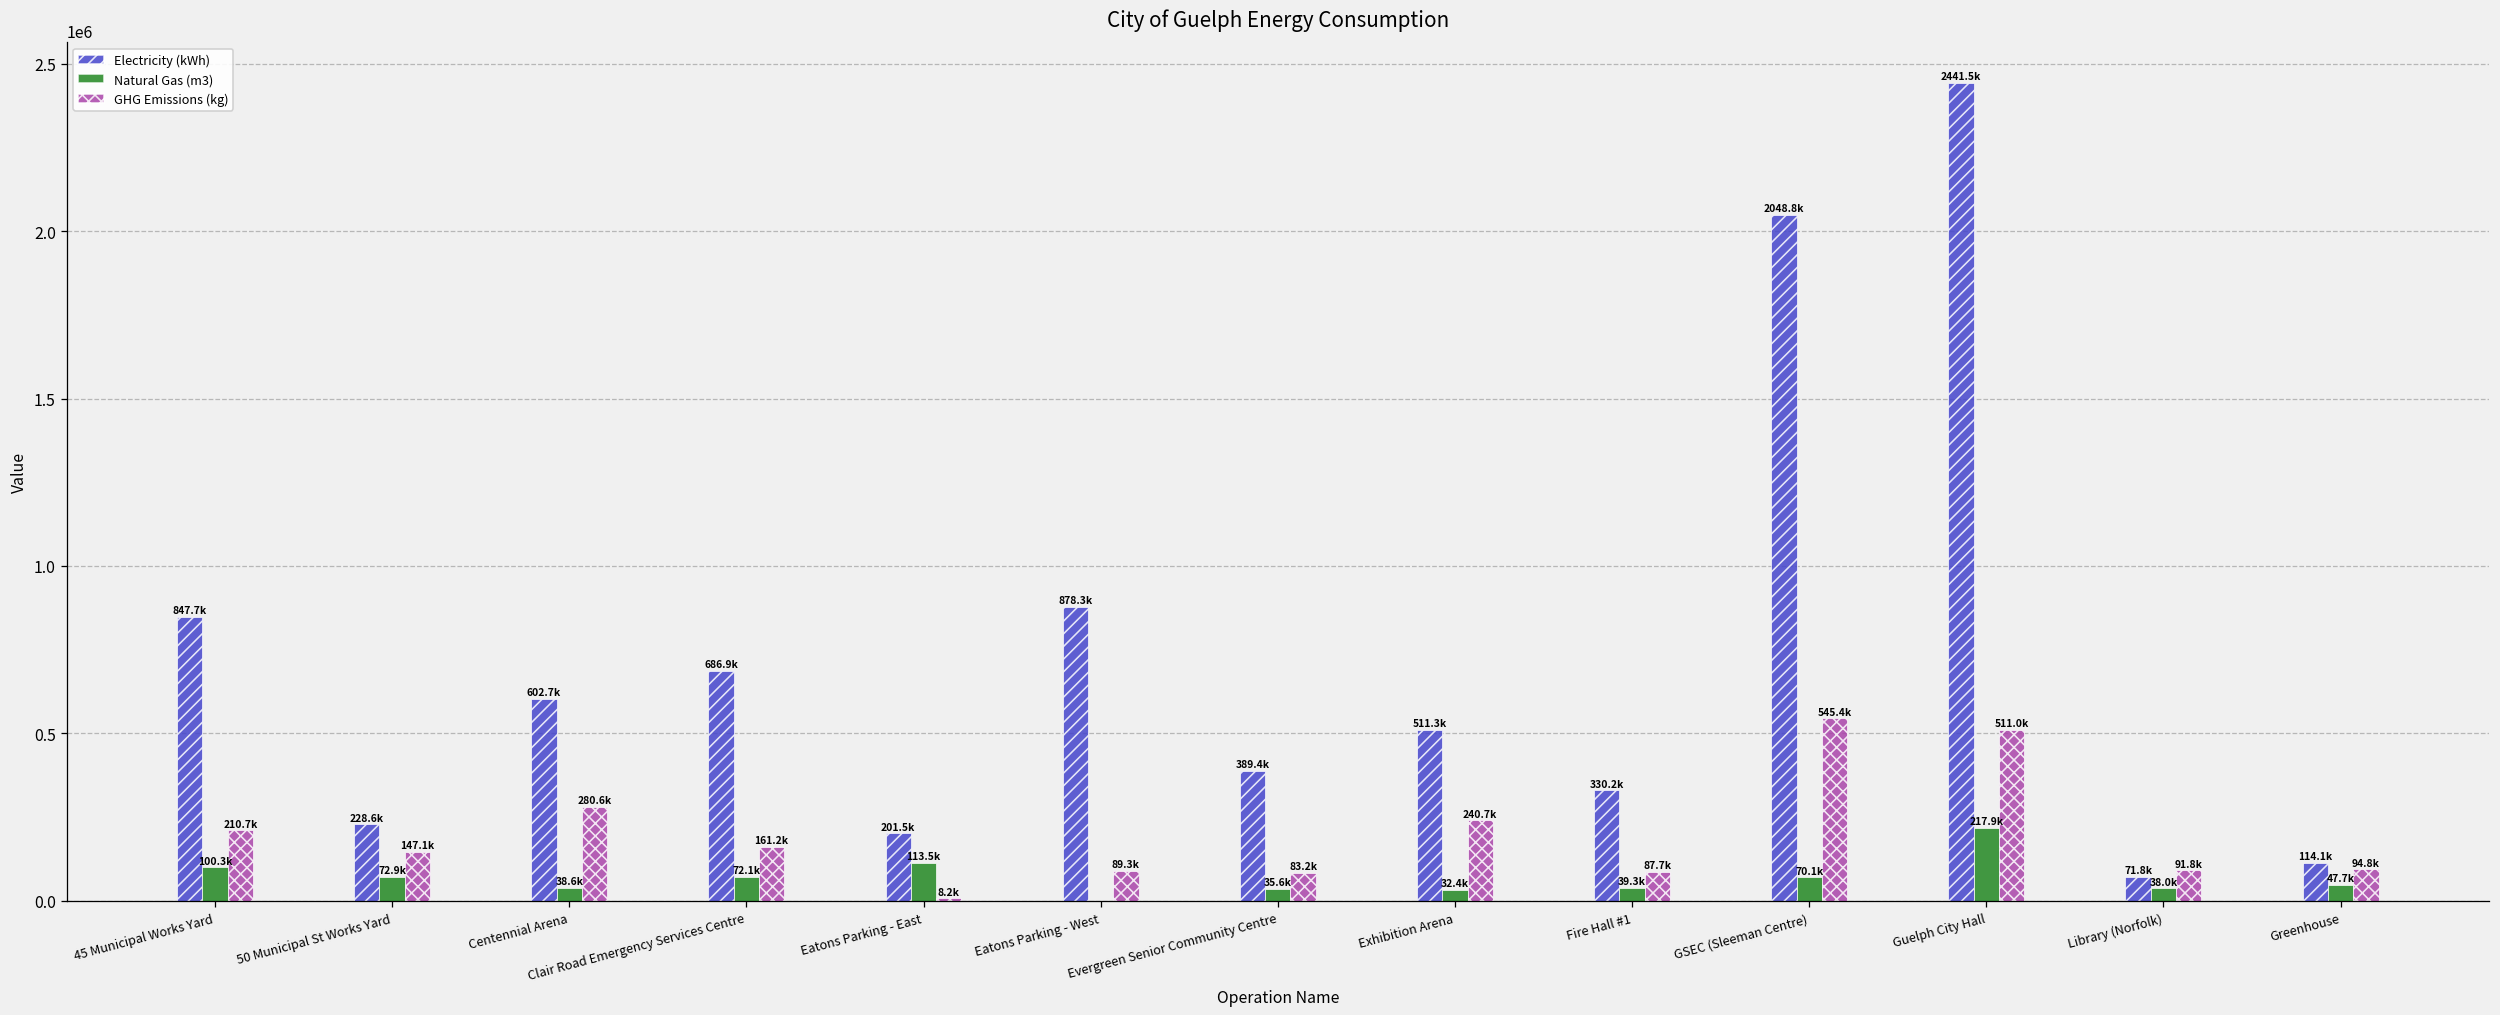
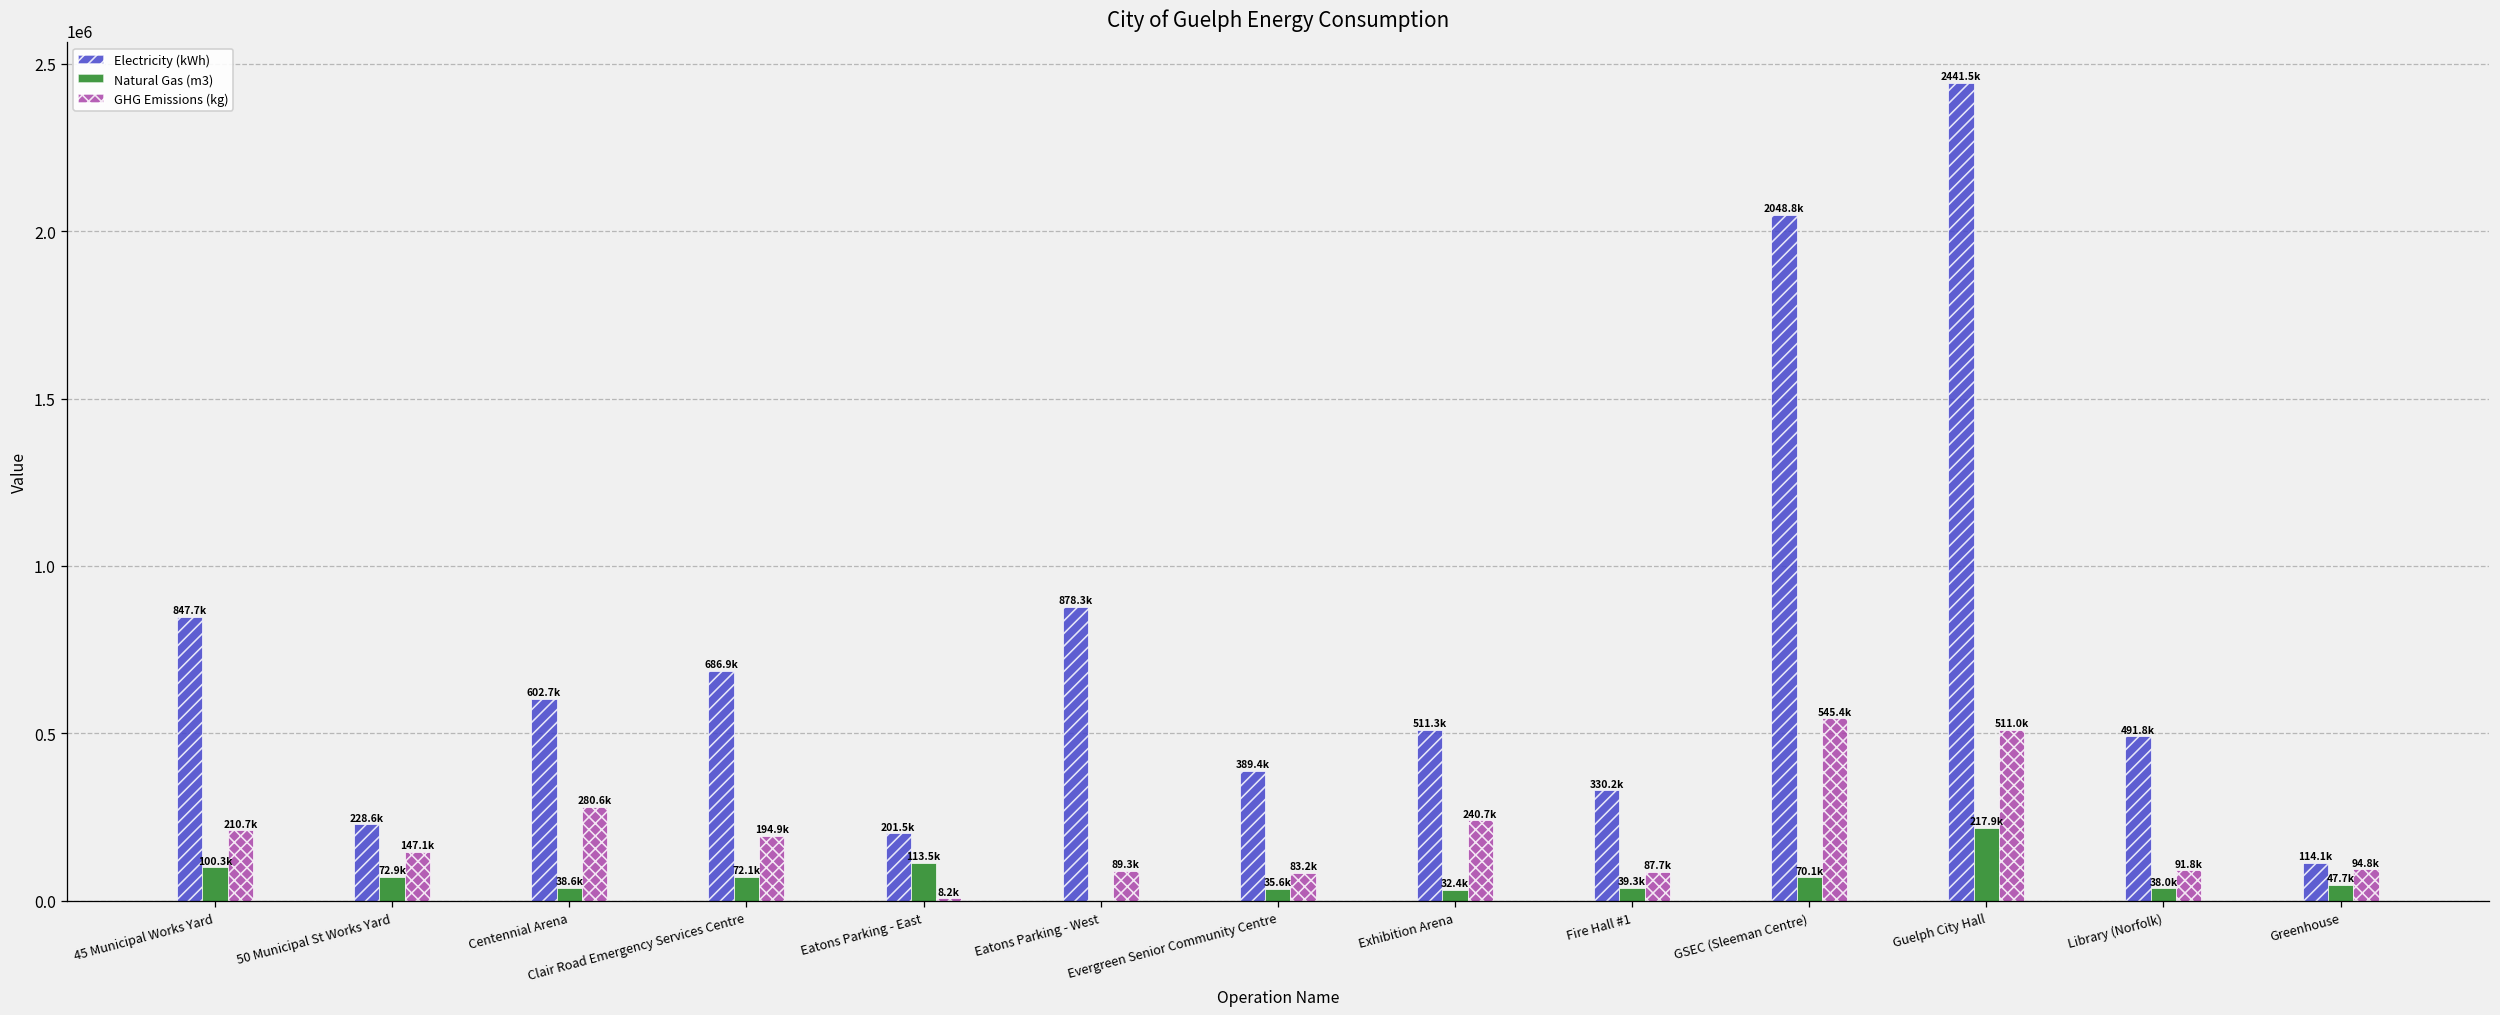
  {
    "Electricity (kWh)": {
      "45 Municipal Works Yard": "847.7k",
      "50 Municipal St Works Yard": "228.6k",
      "Centennial Arena": "602.7k",
      "Clair Road Emergency Services Centre": "686.9k",
      "Eatons Parking - East": "201.5k",
      "Eatons Parking - West": "878.3k",
      "Evergreen Senior Community Centre": "389.4k",
      "Exhibition Arena": "511.3k",
      "Fire Hall #1": "330.2k",
      "GSEC (Sleeman Centre)": "2048.8k",
      "Guelph City Hall": "2441.5k",
-     "Library (Norfolk)": "71.8k",
+     "Library (Norfolk)": "491.8k",
      "Greenhouse": "114.1k"
    },
    "Natural Gas (m3)": {
      "45 Municipal Works Yard": "100.3k",
      "50 Municipal St Works Yard": "72.9k",
      "Centennial Arena": "38.6k",
      "Clair Road Emergency Services Centre": "72.1k",
      "Eatons Parking - East": "113.5k",
      "Evergreen Senior Community Centre": "35.6k",
      "Exhibition Arena": "32.4k",
      "Fire Hall #1": "39.3k",
      "GSEC (Sleeman Centre)": "70.1k",
      "Guelph City Hall": "217.9k",
      "Library (Norfolk)": "38.0k",
      "Greenhouse": "47.7k"
    },
    "GHG Emissions (kg)": {
      "45 Municipal Works Yard": "210.7k",
      "50 Municipal St Works Yard": "147.1k",
      "Centennial Arena": "280.6k",
-     "Clair Road Emergency Services Centre": "161.2k",
+     "Clair Road Emergency Services Centre": "194.9k",
      "Eatons Parking - East": "8.2k",
      "Eatons Parking - West": "89.3k",
      "Evergreen Senior Community Centre": "83.2k",
      "Exhibition Arena": "240.7k",
      "Fire Hall #1": "87.7k",
      "GSEC (Sleeman Centre)": "545.4k",
      "Guelph City Hall": "511.0k",
      "Library (Norfolk)": "91.8k",
      "Greenhouse": "94.8k"
    }
  }
